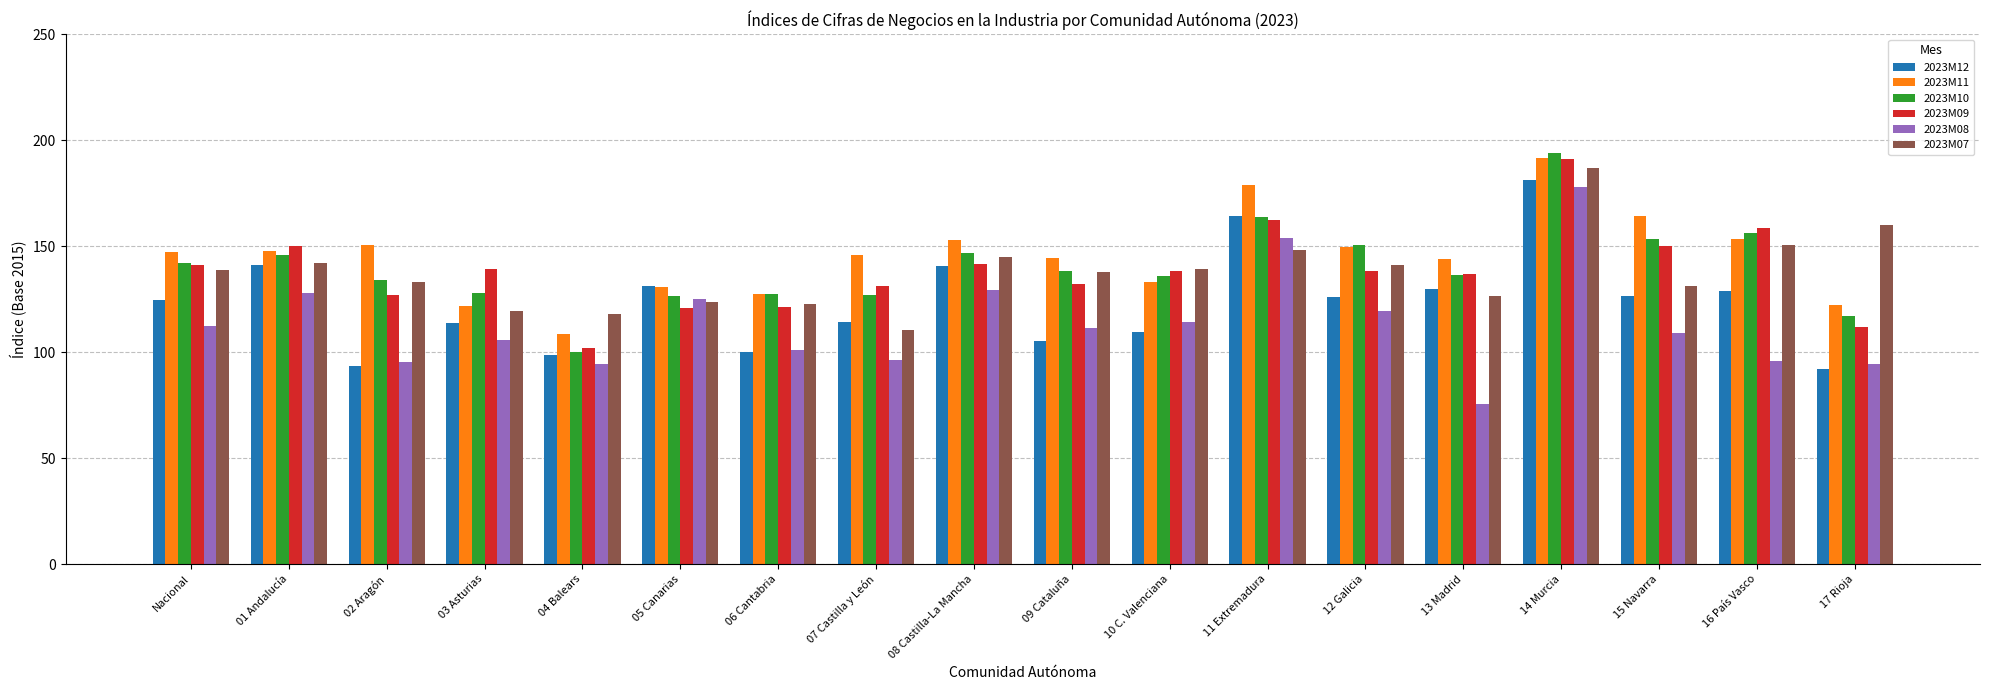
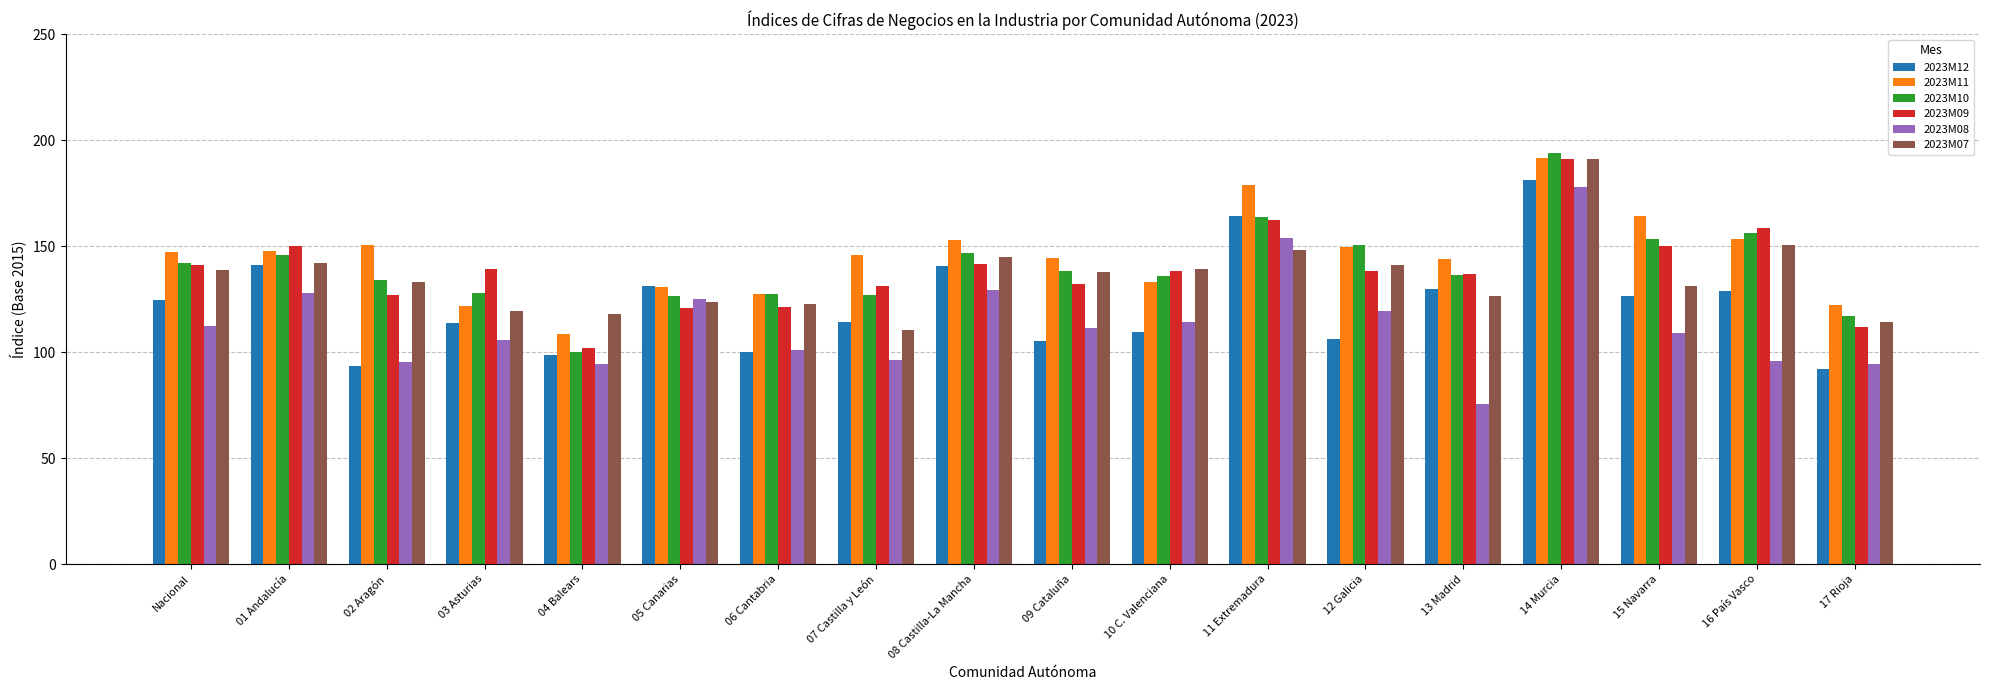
  {
    "2023M12": {
      "Nacional": 125,
      "01 Andalucía": 141,
      "02 Aragón": 93,
      "03 Asturias": 114,
      "04 Balears": 99,
      "05 Canarias": 131,
      "06 Cantabria": 100,
      "07 Castilla y León": 114,
      "08 Castilla-La Mancha": 141,
      "09 Cataluña": 105,
      "10 C. Valenciana": 110,
      "11 Extremadura": 164,
-     "12 Galicia": 126,
+     "12 Galicia": 106,
      "13 Madrid": 130,
      "14 Murcia": 181,
      "15 Navarra": 126,
      "16 País Vasco": 129,
      "17 Rioja": 92
    },
    "2023M11": {
      "Nacional": 147,
      "01 Andalucía": 148,
      "02 Aragón": 151,
      "03 Asturias": 122,
      "04 Balears": 108,
      "05 Canarias": 131,
      "06 Cantabria": 128,
      "07 Castilla y León": 146,
      "08 Castilla-La Mancha": 153,
      "09 Cataluña": 144,
      "10 C. Valenciana": 133,
      "11 Extremadura": 179,
      "12 Galicia": 149,
      "13 Madrid": 144,
      "14 Murcia": 192,
      "15 Navarra": 164,
      "16 País Vasco": 153,
      "17 Rioja": 122
    },
    "2023M10": {
      "Nacional": 142,
      "01 Andalucía": 146,
      "02 Aragón": 134,
      "03 Asturias": 128,
      "04 Balears": 100,
      "05 Canarias": 127,
      "06 Cantabria": 127,
      "07 Castilla y León": 127,
      "08 Castilla-La Mancha": 147,
      "09 Cataluña": 138,
      "10 C. Valenciana": 136,
      "11 Extremadura": 164,
      "12 Galicia": 151,
      "13 Madrid": 136,
      "14 Murcia": 194,
      "15 Navarra": 154,
      "16 País Vasco": 156,
      "17 Rioja": 117
    },
    "2023M09": {
      "Nacional": 141,
      "01 Andalucía": 150,
      "02 Aragón": 127,
      "03 Asturias": 139,
      "04 Balears": 102,
      "05 Canarias": 121,
      "06 Cantabria": 121,
      "07 Castilla y León": 131,
      "08 Castilla-La Mancha": 142,
      "09 Cataluña": 132,
      "10 C. Valenciana": 138,
      "11 Extremadura": 162,
      "12 Galicia": 138,
      "13 Madrid": 137,
      "14 Murcia": 191,
      "15 Navarra": 150,
      "16 País Vasco": 159,
      "17 Rioja": 112
    },
    "2023M08": {
      "Nacional": 112,
      "01 Andalucía": 128,
      "02 Aragón": 95,
      "03 Asturias": 106,
      "04 Balears": 94,
      "05 Canarias": 125,
      "06 Cantabria": 101,
      "07 Castilla y León": 96,
      "08 Castilla-La Mancha": 129,
      "09 Cataluña": 112,
      "10 C. Valenciana": 114,
      "11 Extremadura": 154,
      "12 Galicia": 120,
      "13 Madrid": 76,
      "14 Murcia": 178,
      "15 Navarra": 109,
      "16 País Vasco": 96,
      "17 Rioja": 94
    },
    "2023M07": {
      "Nacional": 139,
      "01 Andalucía": 142,
      "02 Aragón": 133,
      "03 Asturias": 120,
      "04 Balears": 118,
      "05 Canarias": 124,
      "06 Cantabria": 123,
      "07 Castilla y León": 111,
      "08 Castilla-La Mancha": 145,
      "09 Cataluña": 138,
      "10 C. Valenciana": 139,
      "11 Extremadura": 148,
      "12 Galicia": 141,
      "13 Madrid": 126,
-     "14 Murcia": 187,
+     "14 Murcia": 191,
      "15 Navarra": 131,
      "16 País Vasco": 150,
-     "17 Rioja": 160
+     "17 Rioja": 114
    }
  }
